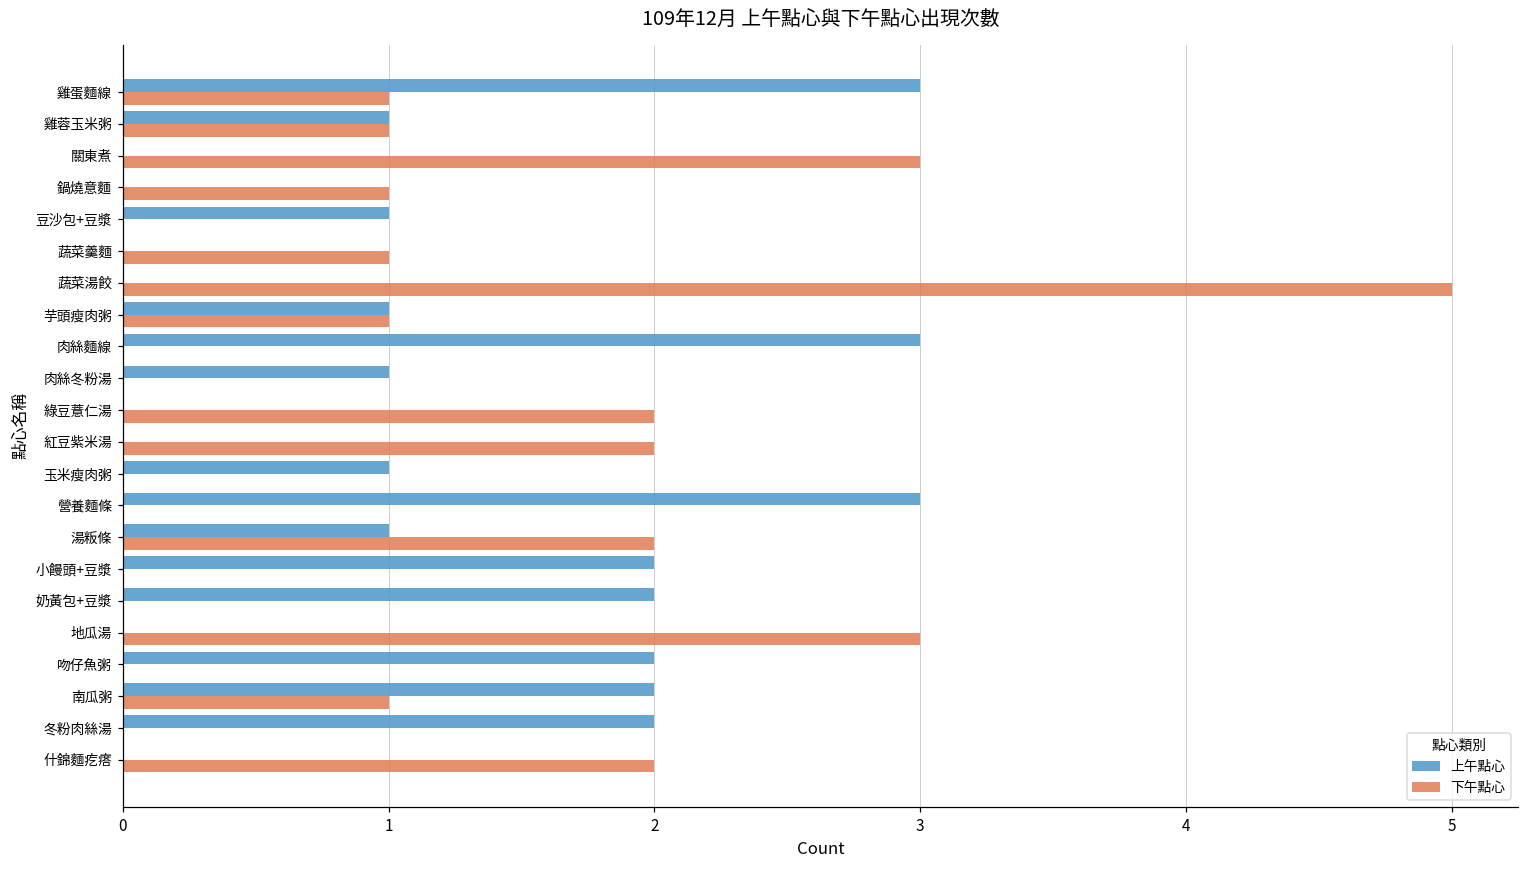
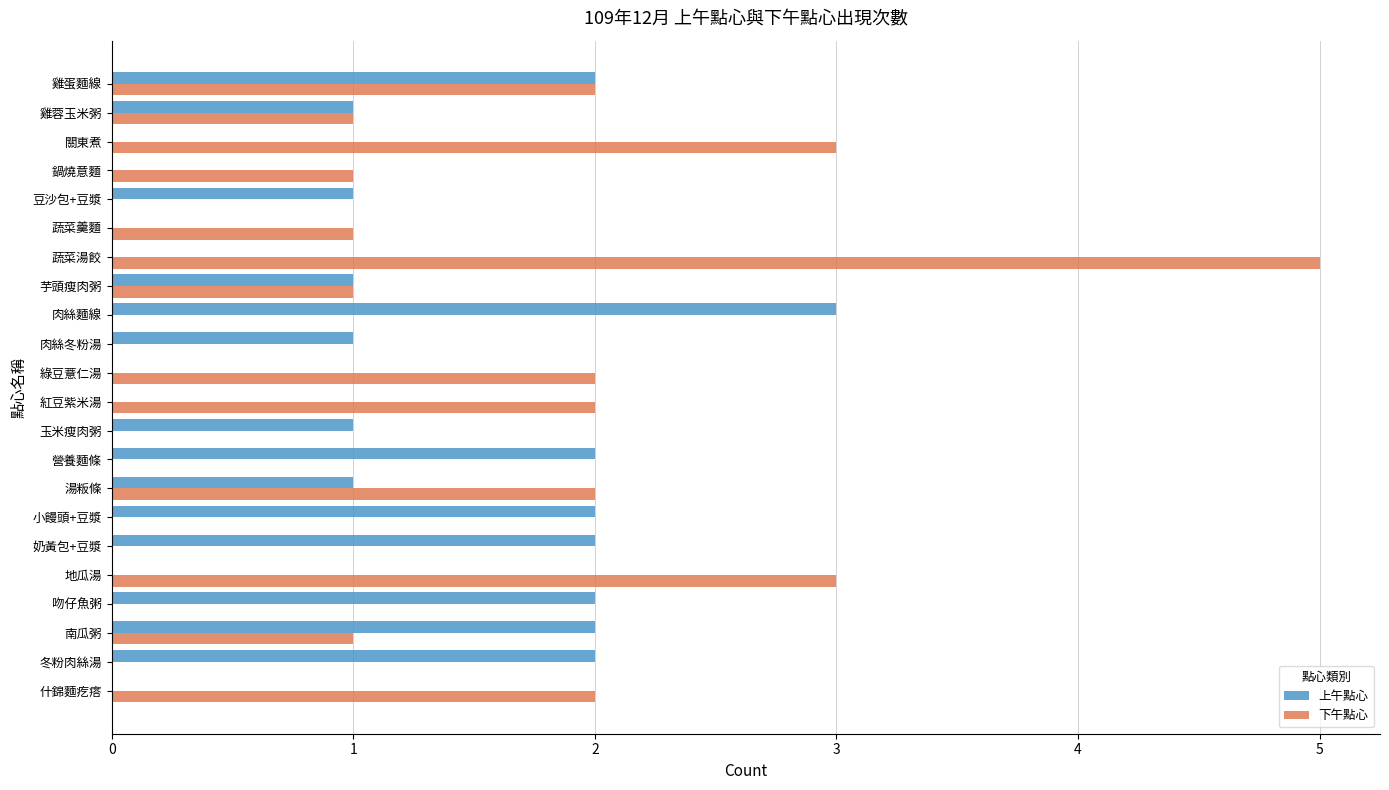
  {
    "上午點心": {
-     "雞蛋麵線": 3,
+     "雞蛋麵線": 2,
      "雞蓉玉米粥": 1,
      "關東煮": 0,
      "鍋燒意麵": 0,
      "豆沙包+豆漿": 1,
      "蔬菜羹麵": 0,
      "蔬菜湯餃": 0,
      "芋頭瘦肉粥": 1,
      "肉絲麵線": 3,
      "肉絲冬粉湯": 1,
      "綠豆薏仁湯": 0,
      "紅豆紫米湯": 0,
      "玉米瘦肉粥": 1,
-     "營養麵條": 3,
+     "營養麵條": 2,
      "湯粄條": 1,
      "小饅頭+豆漿": 2,
      "奶黃包+豆漿": 2,
      "地瓜湯": 0,
      "吻仔魚粥": 2,
      "南瓜粥": 2,
      "冬粉肉絲湯": 2,
      "什錦麵疙瘩": 0
    },
    "下午點心": {
-     "雞蛋麵線": 1,
+     "雞蛋麵線": 2,
      "雞蓉玉米粥": 1,
      "關東煮": 3,
      "鍋燒意麵": 1,
      "豆沙包+豆漿": 0,
      "蔬菜羹麵": 1,
      "蔬菜湯餃": 5,
      "芋頭瘦肉粥": 1,
      "肉絲麵線": 0,
      "肉絲冬粉湯": 0,
      "綠豆薏仁湯": 2,
      "紅豆紫米湯": 2,
      "玉米瘦肉粥": 0,
      "營養麵條": 0,
      "湯粄條": 2,
      "小饅頭+豆漿": 0,
      "奶黃包+豆漿": 0,
      "地瓜湯": 3,
      "吻仔魚粥": 0,
      "南瓜粥": 1,
      "冬粉肉絲湯": 0,
      "什錦麵疙瘩": 2
    }
  }
